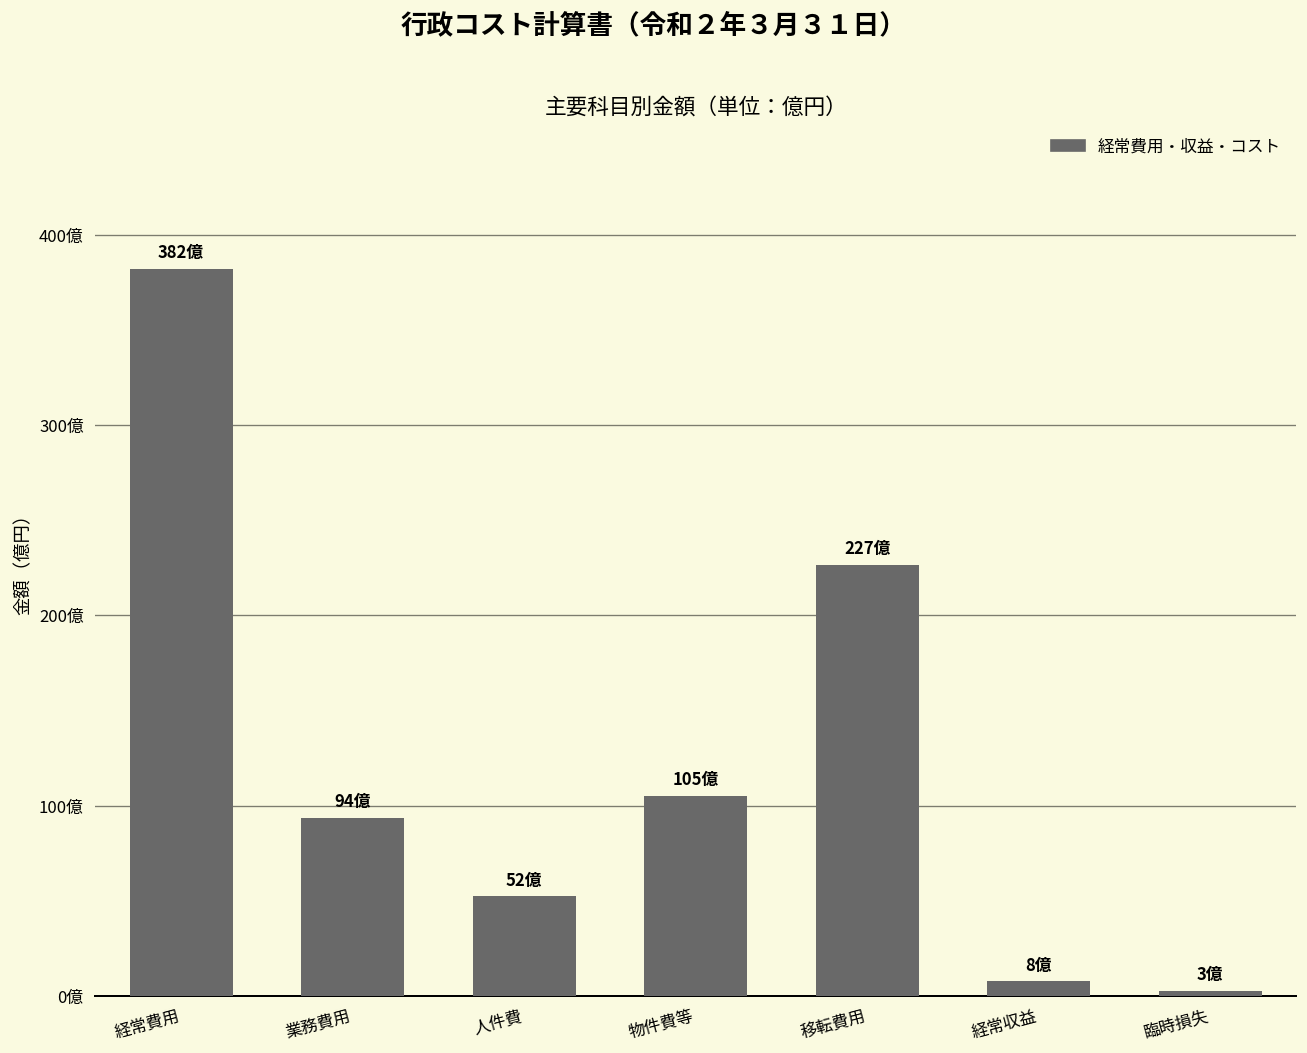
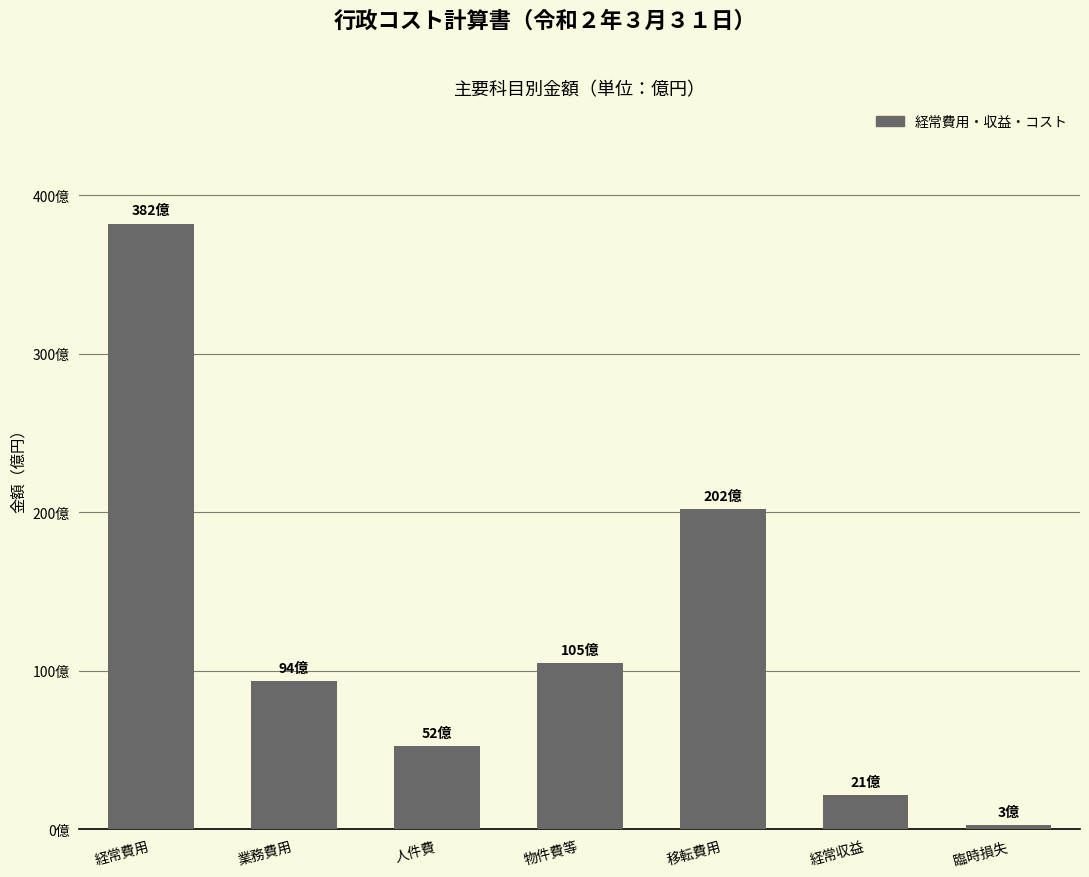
  {
    "経常費用": "382億",
    "業務費用": "94億",
    "人件費": "52億",
    "物件費等": "105億",
-   "移転費用": "227億",
-   "経常収益": "8億",
+   "移転費用": "202億",
+   "経常収益": "21億",
    "臨時損失": "3億"
  }
